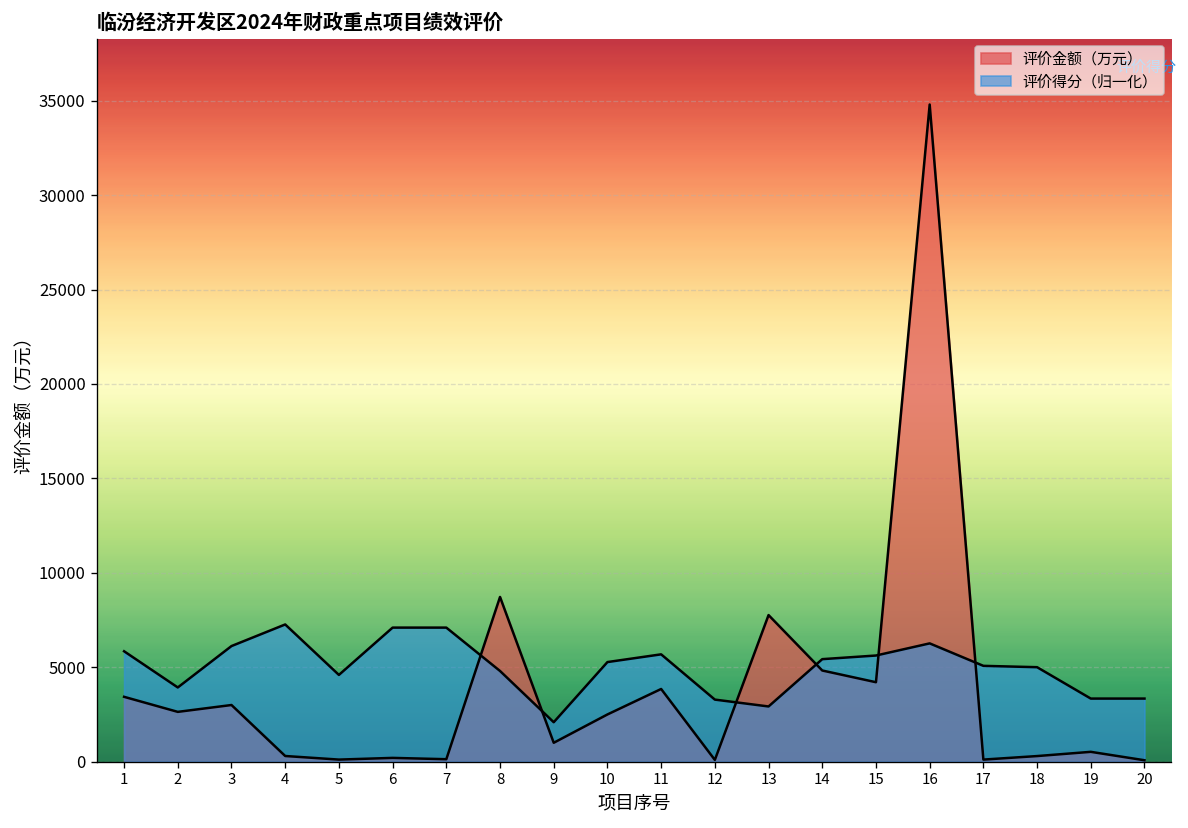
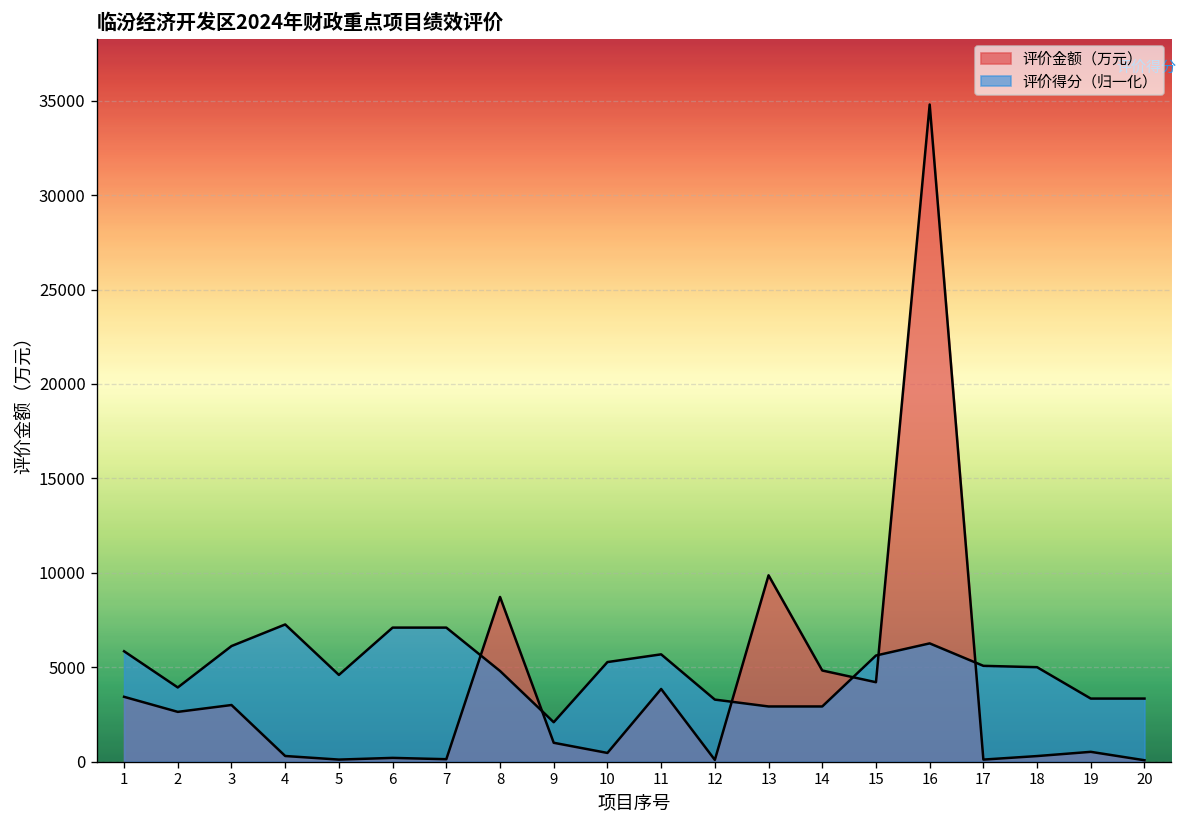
  {
    "评价金额（万元）": {
      "1": 3400,
      "2": 2600,
      "3": 3000,
      "4": 300,
      "5": 100,
      "6": 200,
      "7": 100,
      "8": 8700,
      "9": 1000,
-     "10": 2500,
+     "10": 500,
      "11": 3800,
      "12": 100,
-     "13": 7800,
+     "13": 9900,
      "14": 4800,
      "15": 4200,
      "16": 34800,
      "17": 100,
      "18": 300,
      "19": 500,
      "20": 100
    },
    "评价得分（归一化）": {
      "1": 5800,
      "2": 3900,
      "3": 6100,
      "4": 7300,
      "5": 4600,
      "6": 7100,
      "7": 7100,
      "8": 4800,
      "9": 2100,
      "10": 5300,
      "11": 5700,
      "12": 3300,
      "13": 2900,
-     "14": 5400,
+     "14": 2900,
      "15": 5600,
      "16": 6300,
      "17": 5100,
      "18": 5000,
      "19": 3300,
      "20": 3300
    }
  }
